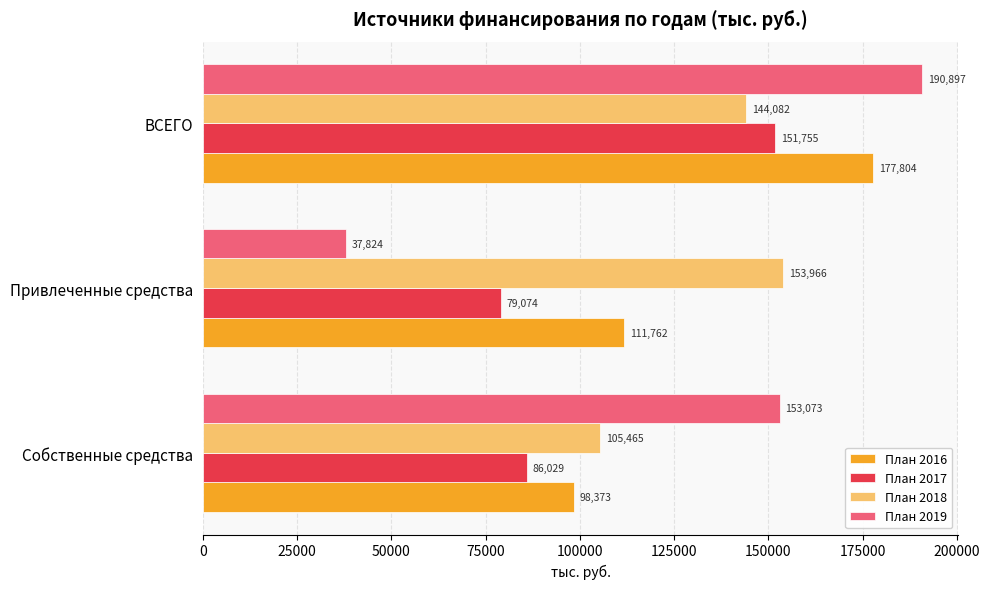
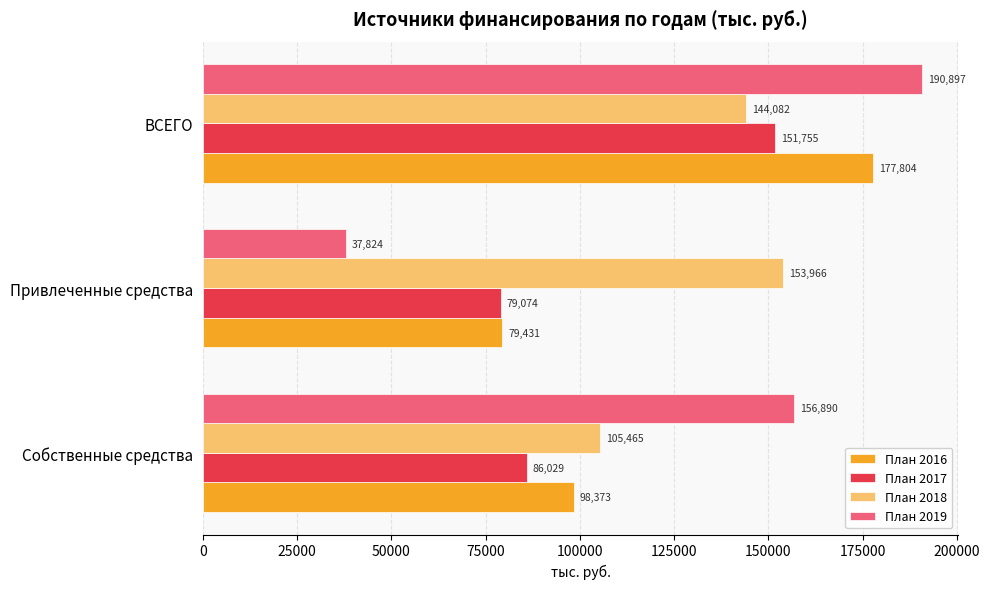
  {
    "План 2016": {
      "ВСЕГО": "177,804",
-     "Привлеченные средства": "111,762",
+     "Привлеченные средства": "79,431",
      "Собственные средства": "98,373"
    },
    "План 2017": {
      "ВСЕГО": "151,755",
      "Привлеченные средства": "79,074",
      "Собственные средства": "86,029"
    },
    "План 2018": {
      "ВСЕГО": "144,082",
      "Привлеченные средства": "153,966",
      "Собственные средства": "105,465"
    },
    "План 2019": {
      "ВСЕГО": "190,897",
      "Привлеченные средства": "37,824",
-     "Собственные средства": "153,073"
+     "Собственные средства": "156,890"
    }
  }
